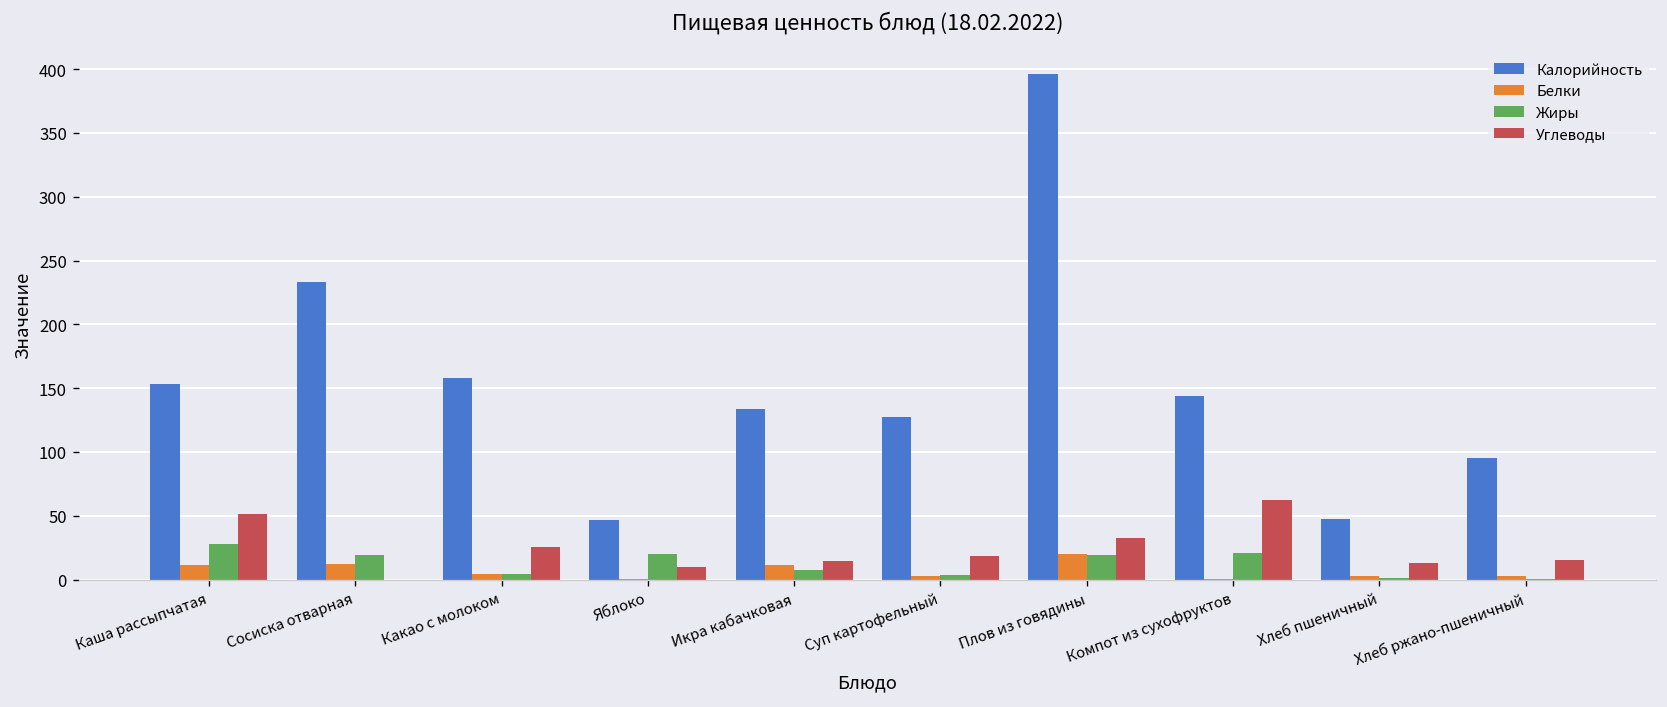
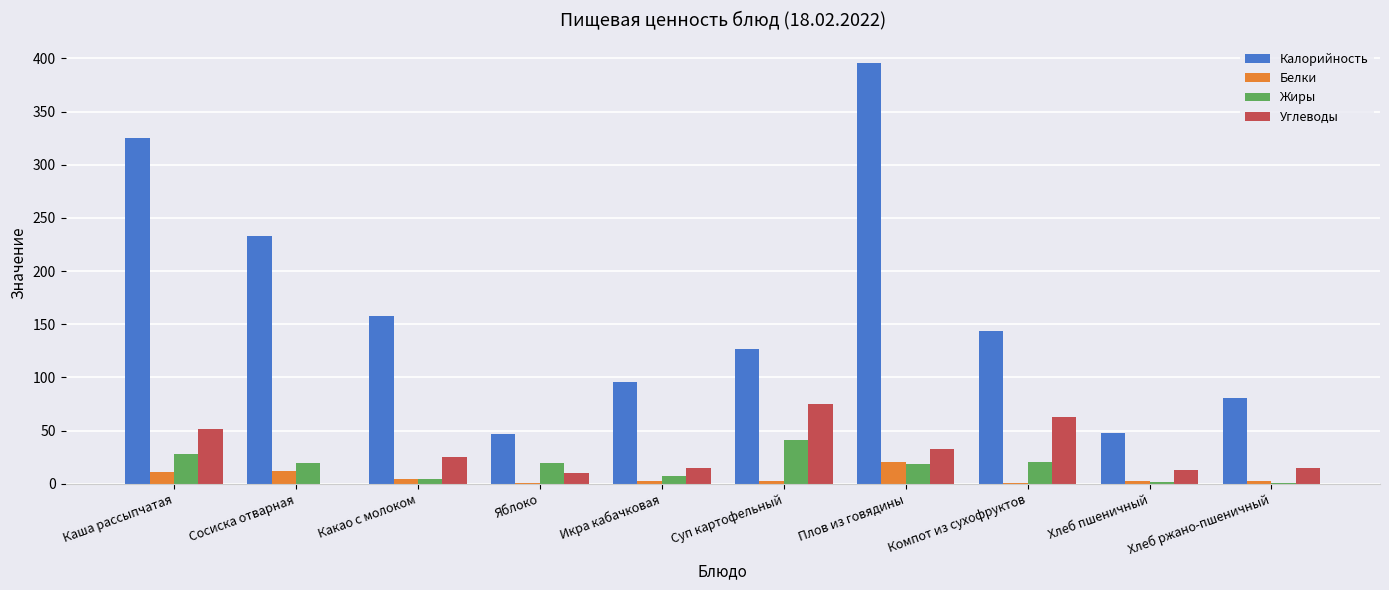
  {
    "Калорийность": {
-     "Каша рассыпчатая": 153,
+     "Каша рассыпчатая": 325,
      "Сосиска отварная": 233,
      "Какао с молоком": 158,
      "Яблоко": 47,
-     "Икра кабачковая": 134,
+     "Икра кабачковая": 96,
      "Суп картофельный": 127,
      "Плов из говядины": 396,
      "Компот из сухофруктов": 144,
      "Хлеб пшеничный": 48,
-     "Хлеб ржано-пшеничный": 95
+     "Хлеб ржано-пшеничный": 80
    },
    "Белки": {
      "Каша рассыпчатая": 11,
      "Сосиска отварная": 12,
      "Какао с молоком": 4,
-     "Икра кабачковая": 11,
+     "Икра кабачковая": 3,
      "Суп картофельный": 3,
      "Плов из говядины": 20,
      "Хлеб пшеничный": 3,
      "Хлеб ржано-пшеничный": 3
    },
    "Жиры": {
      "Каша рассыпчатая": 28,
      "Сосиска отварная": 19,
      "Какао с молоком": 4,
      "Яблоко": 20,
      "Икра кабачковая": 7,
-     "Суп картофельный": 3,
+     "Суп картофельный": 42,
      "Плов из говядины": 19,
      "Компот из сухофруктов": 21
    },
    "Углеводы": {
      "Каша рассыпчатая": 52,
      "Сосиска отварная": 0,
      "Какао с молоком": 25,
      "Яблоко": 10,
      "Икра кабачковая": 15,
-     "Суп картофельный": 18,
+     "Суп картофельный": 75,
      "Плов из говядины": 33,
      "Компот из сухофруктов": 63,
      "Хлеб пшеничный": 13,
      "Хлеб ржано-пшеничный": 15
    }
  }
